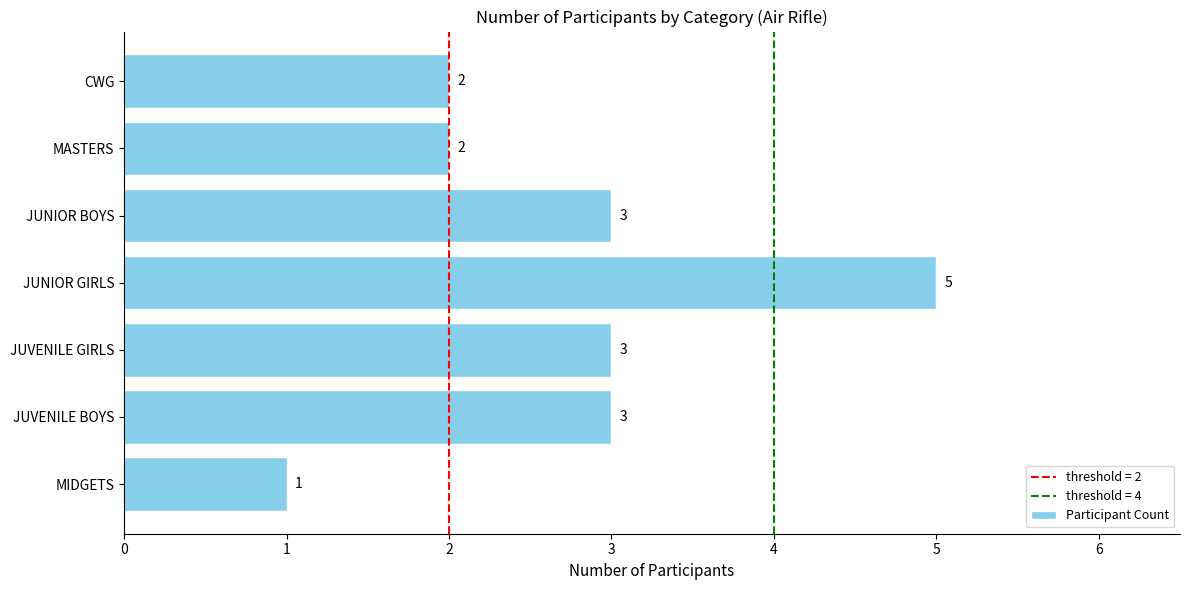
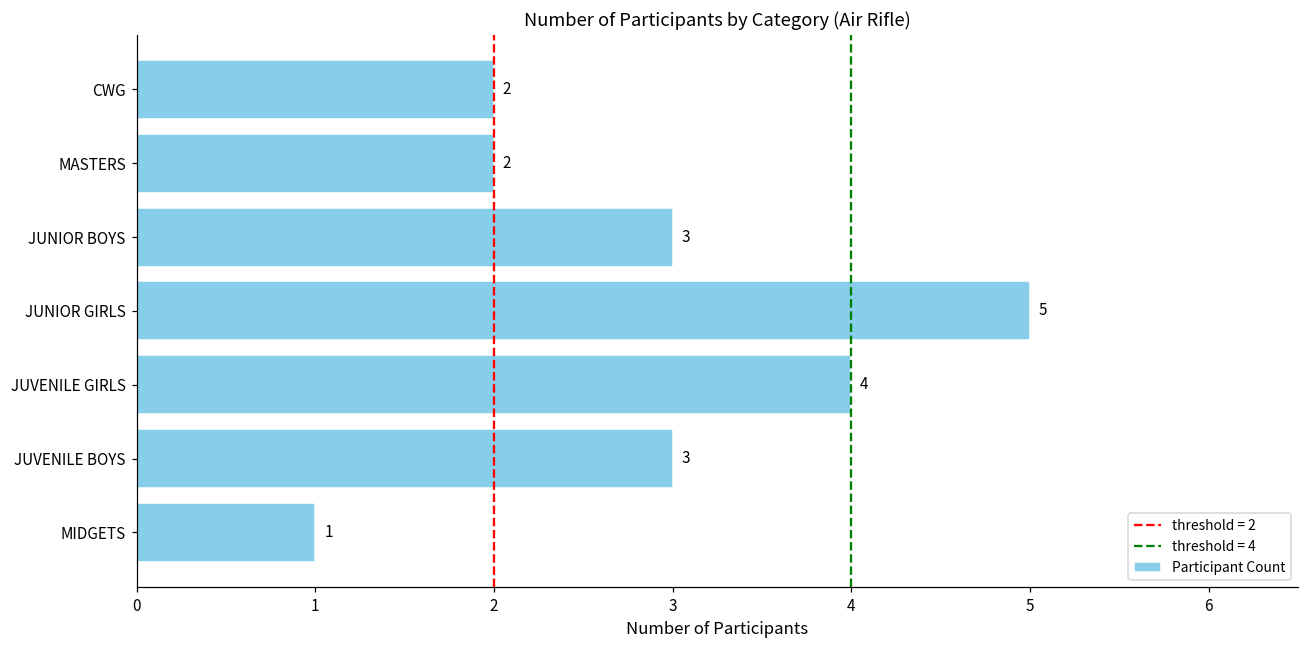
  {
    "CWG": 2,
    "MASTERS": 2,
    "JUNIOR BOYS": 3,
    "JUNIOR GIRLS": 5,
-   "JUVENILE GIRLS": 3,
+   "JUVENILE GIRLS": 4,
    "JUVENILE BOYS": 3,
    "MIDGETS": 1
  }
